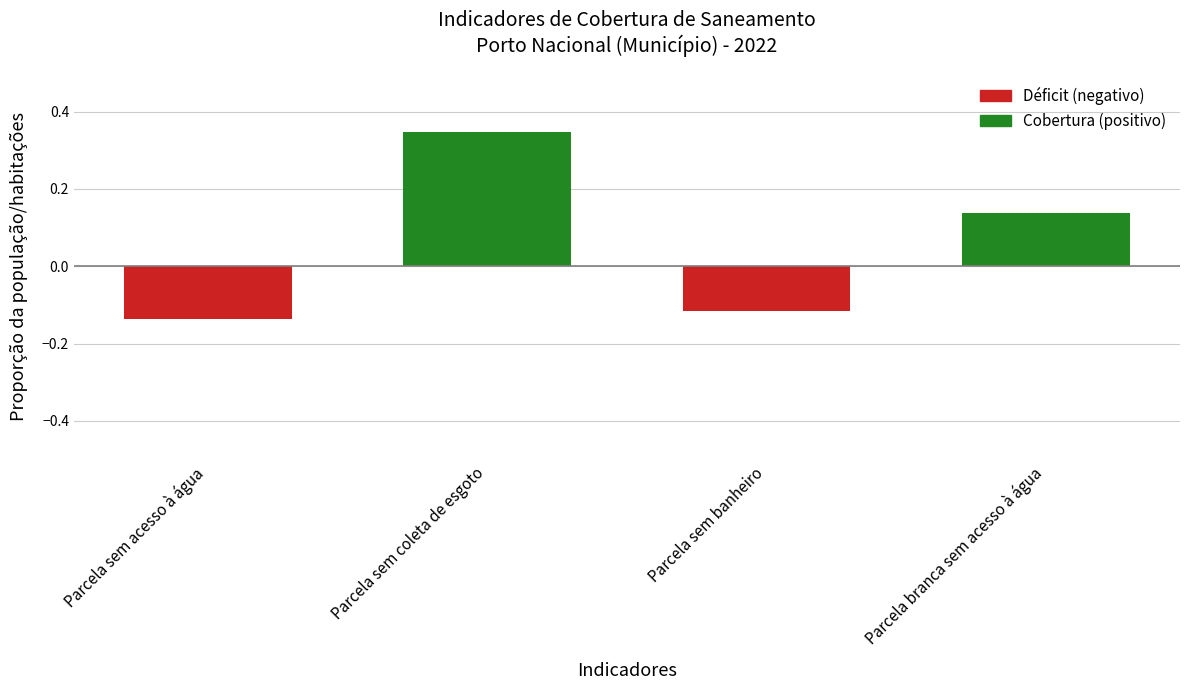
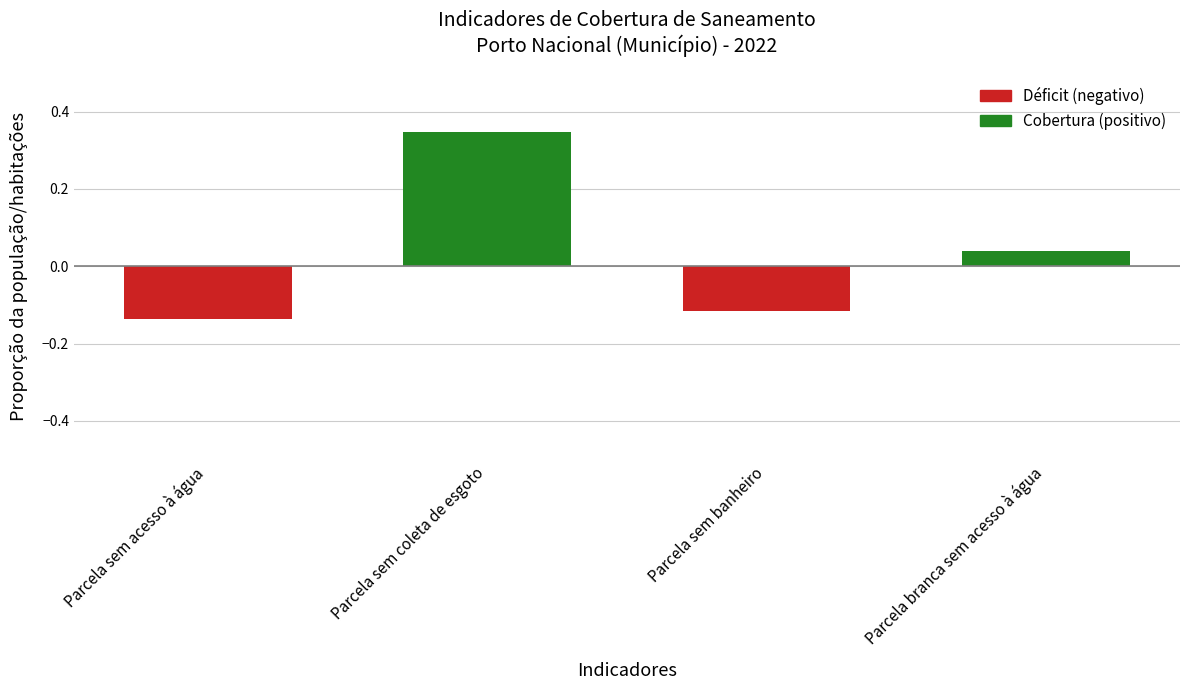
  {
    "Parcela sem acesso à água": -0.14,
    "Parcela sem coleta de esgoto": 0.35,
    "Parcela sem banheiro": -0.12,
-   "Parcela branca sem acesso à água": 0.14
+   "Parcela branca sem acesso à água": 0.04
  }
